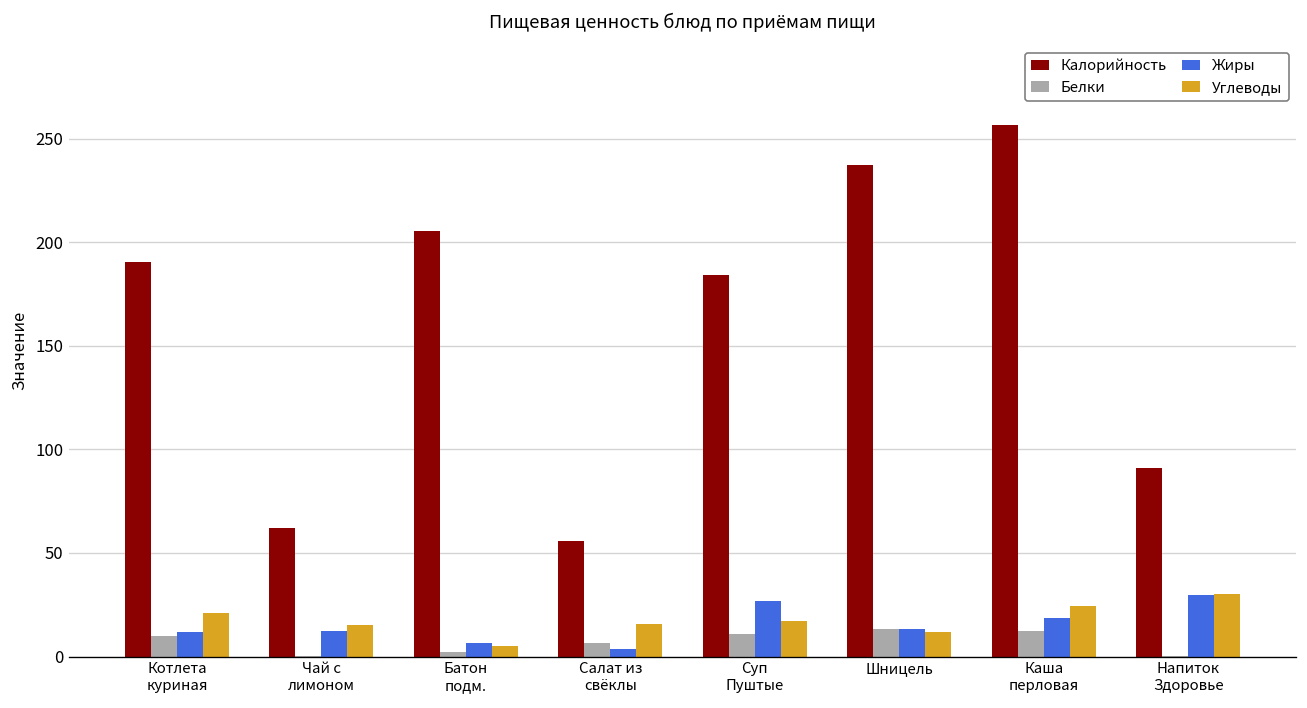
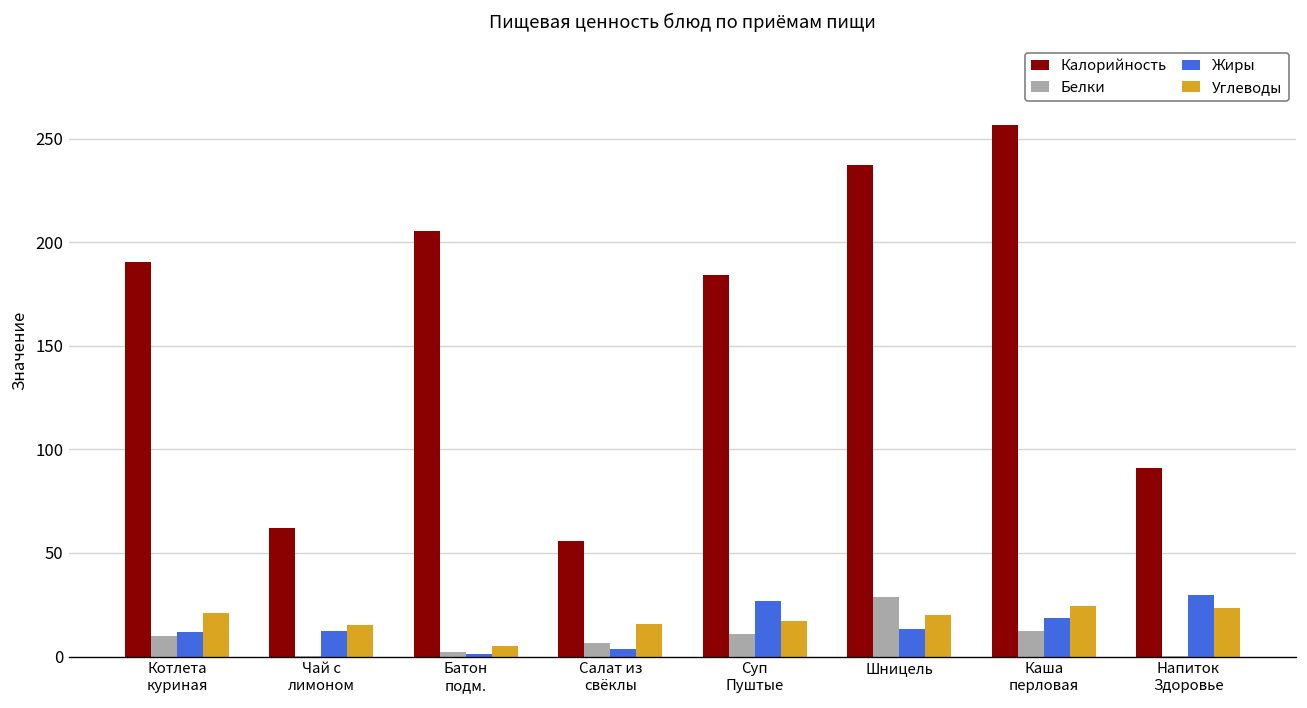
  {
    "Калорийность": {
      "Котлета куриная": 190,
      "Чай с лимоном": 62,
      "Батон подм.": 205,
      "Салат из свёклы": 56,
      "Суп Пуштые": 184,
      "Шницель": 238,
      "Каша перловая": 257,
      "Напиток Здоровье": 91
    },
    "Белки": {
      "Котлета куриная": 10,
      "Батон подм.": 2,
      "Салат из свёклы": 6,
      "Суп Пуштые": 11,
-     "Шницель": 13,
+     "Шницель": 29,
      "Каша перловая": 13
    },
    "Жиры": {
      "Котлета куриная": 12,
      "Чай с лимоном": 12,
-     "Батон подм.": 7,
+     "Батон подм.": 1,
      "Салат из свёклы": 4,
      "Суп Пуштые": 27,
      "Шницель": 13,
      "Каша перловая": 18,
      "Напиток Здоровье": 30
    },
    "Углеводы": {
      "Котлета куриная": 21,
      "Чай с лимоном": 15,
      "Батон подм.": 5,
      "Салат из свёклы": 16,
      "Суп Пуштые": 17,
-     "Шницель": 12,
+     "Шницель": 20,
      "Каша перловая": 24,
-     "Напиток Здоровье": 30
+     "Напиток Здоровье": 23
    }
  }
